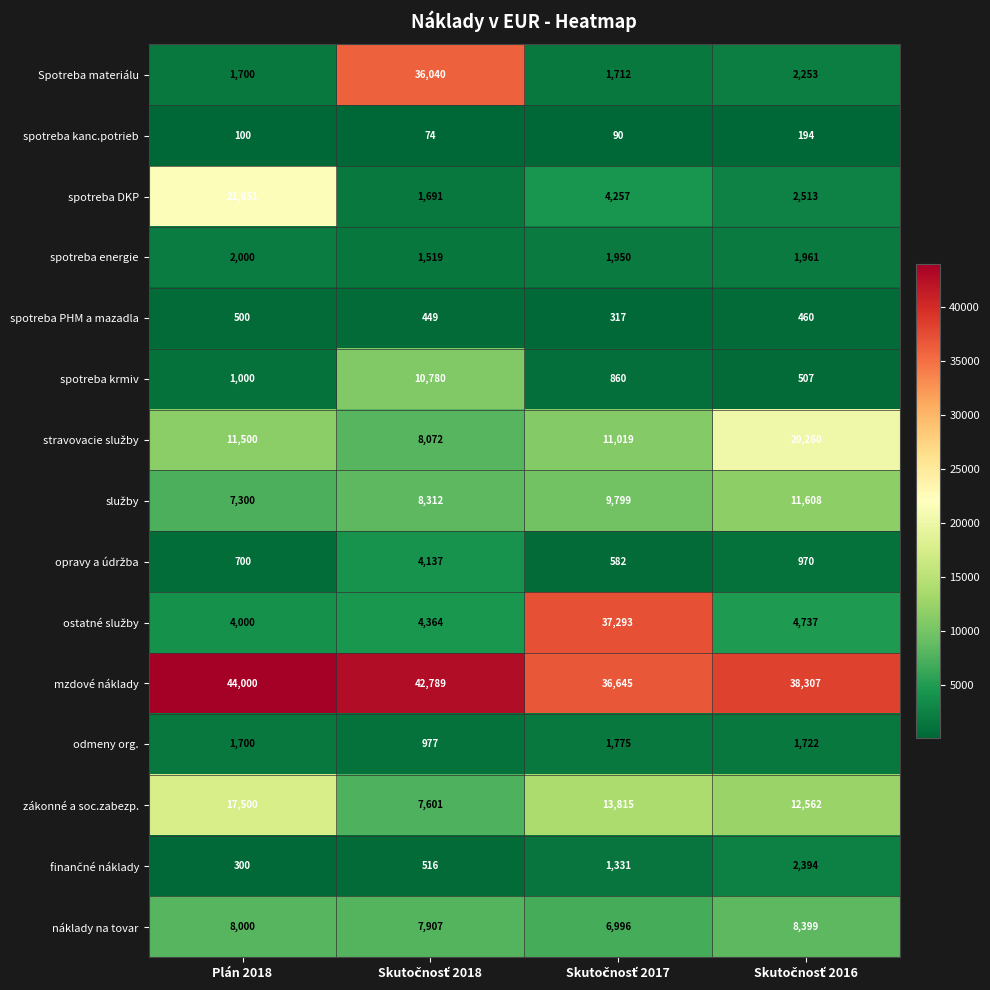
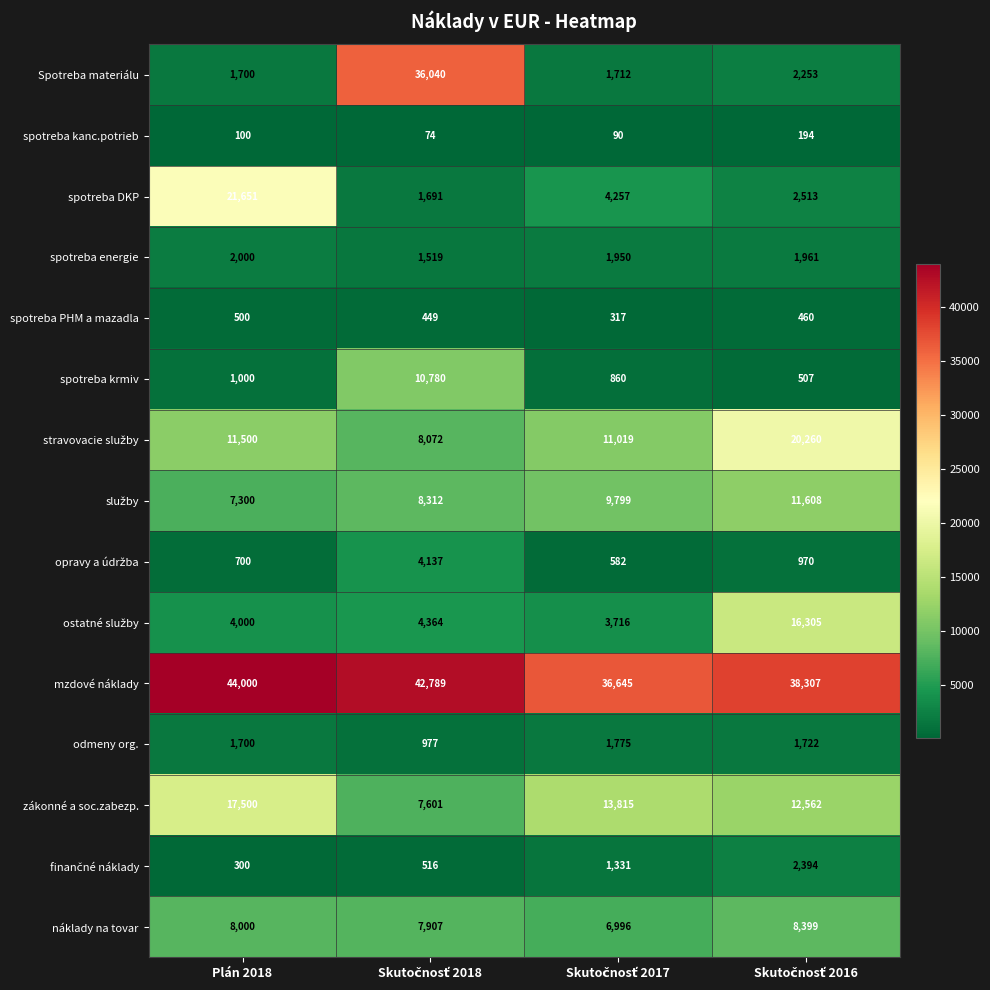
  {
    "Spotreba materiálu": {
      "Plán 2018": "1,700",
      "Skutočnosť 2018": "36,040",
      "Skutočnosť 2017": "1,712",
      "Skutočnosť 2016": "2,253"
    },
    "spotreba kanc.potrieb": {
      "Plán 2018": "100",
      "Skutočnosť 2018": "74",
      "Skutočnosť 2017": "90",
      "Skutočnosť 2016": "194"
    },
    "spotreba DKP": {
      "Plán 2018": "21,651",
      "Skutočnosť 2018": "1,691",
      "Skutočnosť 2017": "4,257",
      "Skutočnosť 2016": "2,513"
    },
    "spotreba energie": {
      "Plán 2018": "2,000",
      "Skutočnosť 2018": "1,519",
      "Skutočnosť 2017": "1,950",
      "Skutočnosť 2016": "1,961"
    },
    "spotreba PHM a mazadla": {
      "Plán 2018": "500",
      "Skutočnosť 2018": "449",
      "Skutočnosť 2017": "317",
      "Skutočnosť 2016": "460"
    },
    "spotreba krmiv": {
      "Plán 2018": "1,000",
      "Skutočnosť 2018": "10,780",
      "Skutočnosť 2017": "860",
      "Skutočnosť 2016": "507"
    },
    "stravovacie služby": {
      "Plán 2018": "11,500",
      "Skutočnosť 2018": "8,072",
      "Skutočnosť 2017": "11,019",
      "Skutočnosť 2016": "20,260"
    },
    "služby": {
      "Plán 2018": "7,300",
      "Skutočnosť 2018": "8,312",
      "Skutočnosť 2017": "9,799",
      "Skutočnosť 2016": "11,608"
    },
    "opravy a údržba": {
      "Plán 2018": "700",
      "Skutočnosť 2018": "4,137",
      "Skutočnosť 2017": "582",
      "Skutočnosť 2016": "970"
    },
    "ostatné služby": {
      "Plán 2018": "4,000",
      "Skutočnosť 2018": "4,364",
-     "Skutočnosť 2017": "37,293",
-     "Skutočnosť 2016": "4,737"
+     "Skutočnosť 2017": "3,716",
+     "Skutočnosť 2016": "16,305"
    },
    "mzdové náklady": {
      "Plán 2018": "44,000",
      "Skutočnosť 2018": "42,789",
      "Skutočnosť 2017": "36,645",
      "Skutočnosť 2016": "38,307"
    },
    "odmeny org.": {
      "Plán 2018": "1,700",
      "Skutočnosť 2018": "977",
      "Skutočnosť 2017": "1,775",
      "Skutočnosť 2016": "1,722"
    },
    "zákonné a soc.zabezp.": {
      "Plán 2018": "17,500",
      "Skutočnosť 2018": "7,601",
      "Skutočnosť 2017": "13,815",
      "Skutočnosť 2016": "12,562"
    },
    "finančné náklady": {
      "Plán 2018": "300",
      "Skutočnosť 2018": "516",
      "Skutočnosť 2017": "1,331",
      "Skutočnosť 2016": "2,394"
    },
    "náklady na tovar": {
      "Plán 2018": "8,000",
      "Skutočnosť 2018": "7,907",
      "Skutočnosť 2017": "6,996",
      "Skutočnosť 2016": "8,399"
    }
  }
